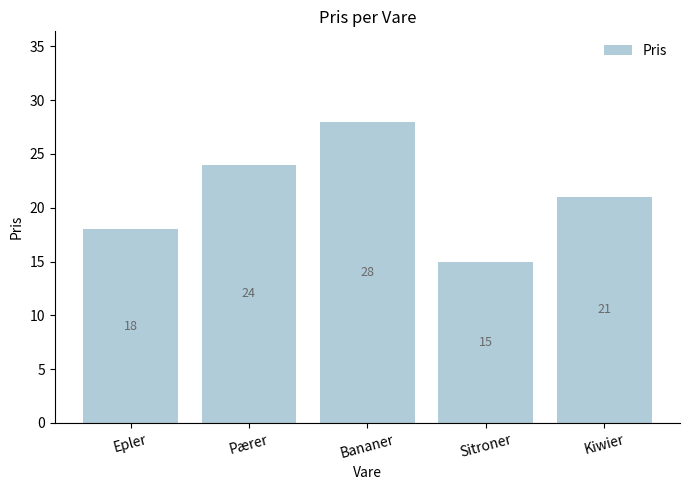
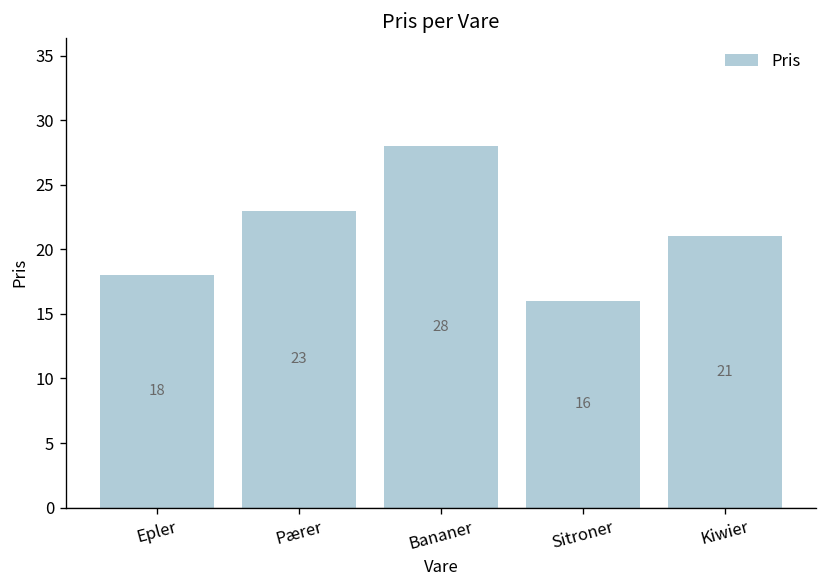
  {
    "Epler": 18,
-   "Pærer": 24,
+   "Pærer": 23,
    "Bananer": 28,
-   "Sitroner": 15,
+   "Sitroner": 16,
    "Kiwier": 21
  }
